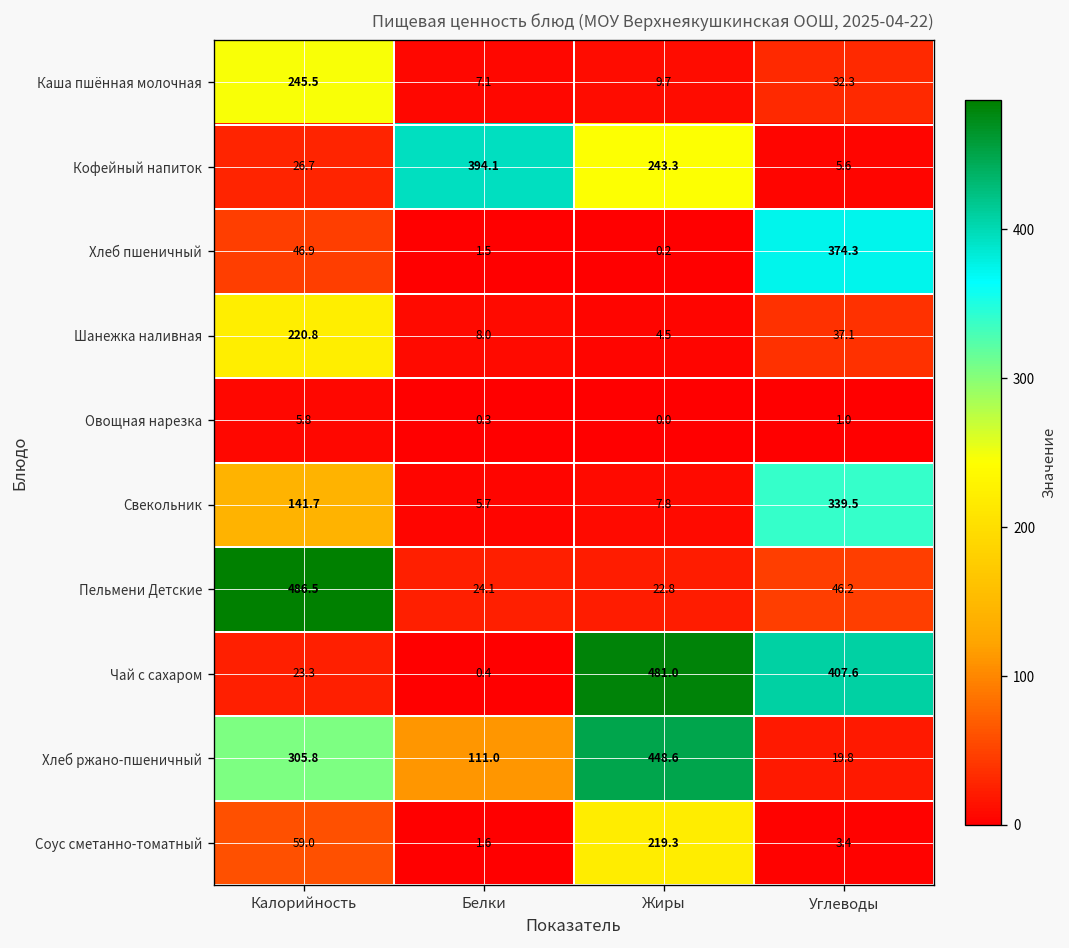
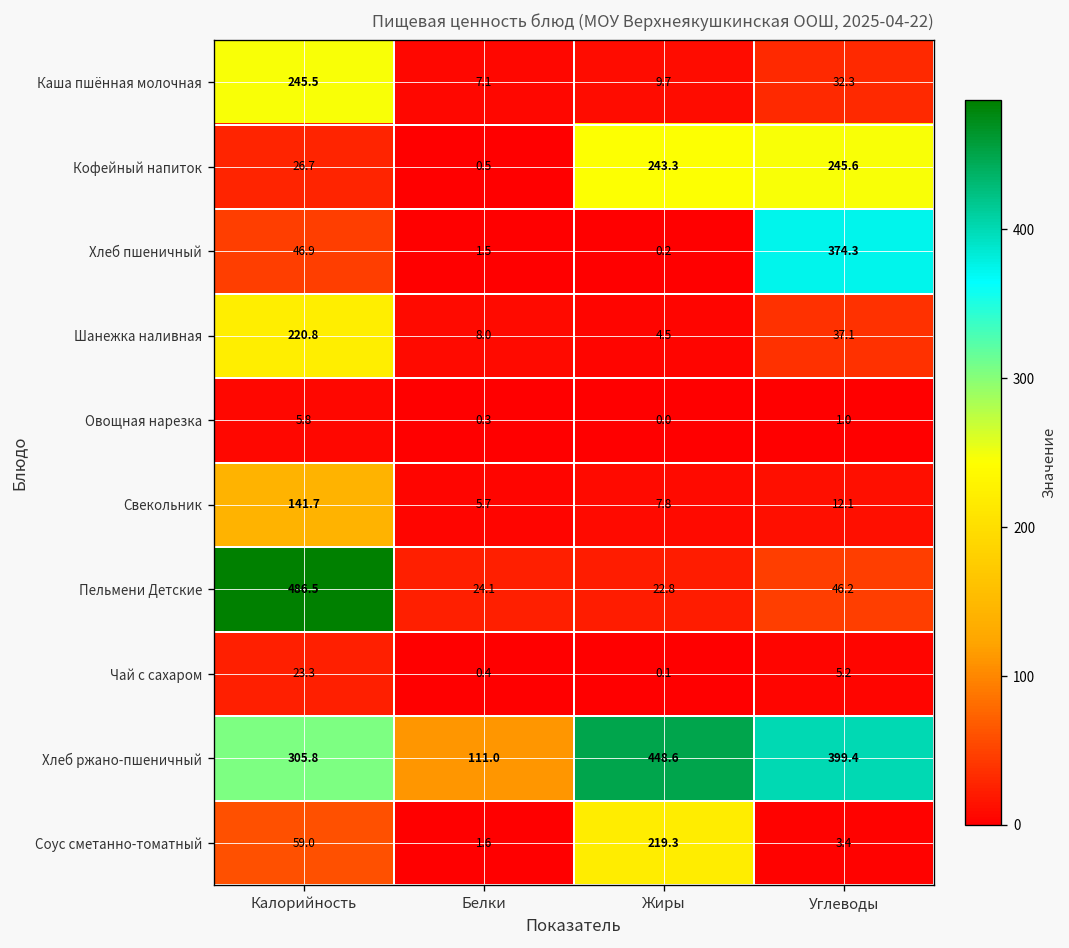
  {
    "Каша пшённая молочная": {
      "Калорийность": 245.5,
      "Белки": 7.1,
      "Жиры": 9.7,
      "Углеводы": 32.3
    },
    "Кофейный напиток": {
      "Калорийность": 26.7,
-     "Белки": 394.1,
+     "Белки": 0.5,
      "Жиры": 243.3,
-     "Углеводы": 5.6
+     "Углеводы": 245.6
    },
    "Хлеб пшеничный": {
      "Калорийность": 46.9,
      "Белки": 1.5,
      "Жиры": 0.2,
      "Углеводы": 374.3
    },
    "Шанежка наливная": {
      "Калорийность": 220.8,
      "Белки": 8.0,
      "Жиры": 4.5,
      "Углеводы": 37.1
    },
    "Овощная нарезка": {
      "Калорийность": 5.8,
      "Белки": 0.3,
      "Жиры": 0.0,
      "Углеводы": 1.0
    },
    "Свекольник": {
      "Калорийность": 141.7,
      "Белки": 5.7,
      "Жиры": 7.8,
-     "Углеводы": 339.5
+     "Углеводы": 12.1
    },
    "Пельмени Детские": {
      "Калорийность": 486.5,
      "Белки": 24.1,
      "Жиры": 22.8,
      "Углеводы": 46.2
    },
    "Чай с сахаром": {
      "Калорийность": 23.3,
      "Белки": 0.4,
-     "Жиры": 481.0,
-     "Углеводы": 407.6
+     "Жиры": 0.1,
+     "Углеводы": 5.2
    },
    "Хлеб ржано-пшеничный": {
      "Калорийность": 305.8,
      "Белки": 111.0,
      "Жиры": 448.6,
-     "Углеводы": 19.8
+     "Углеводы": 399.4
    },
    "Соус сметанно-томатный": {
      "Калорийность": 59.0,
      "Белки": 1.6,
      "Жиры": 219.3,
      "Углеводы": 3.4
    }
  }
